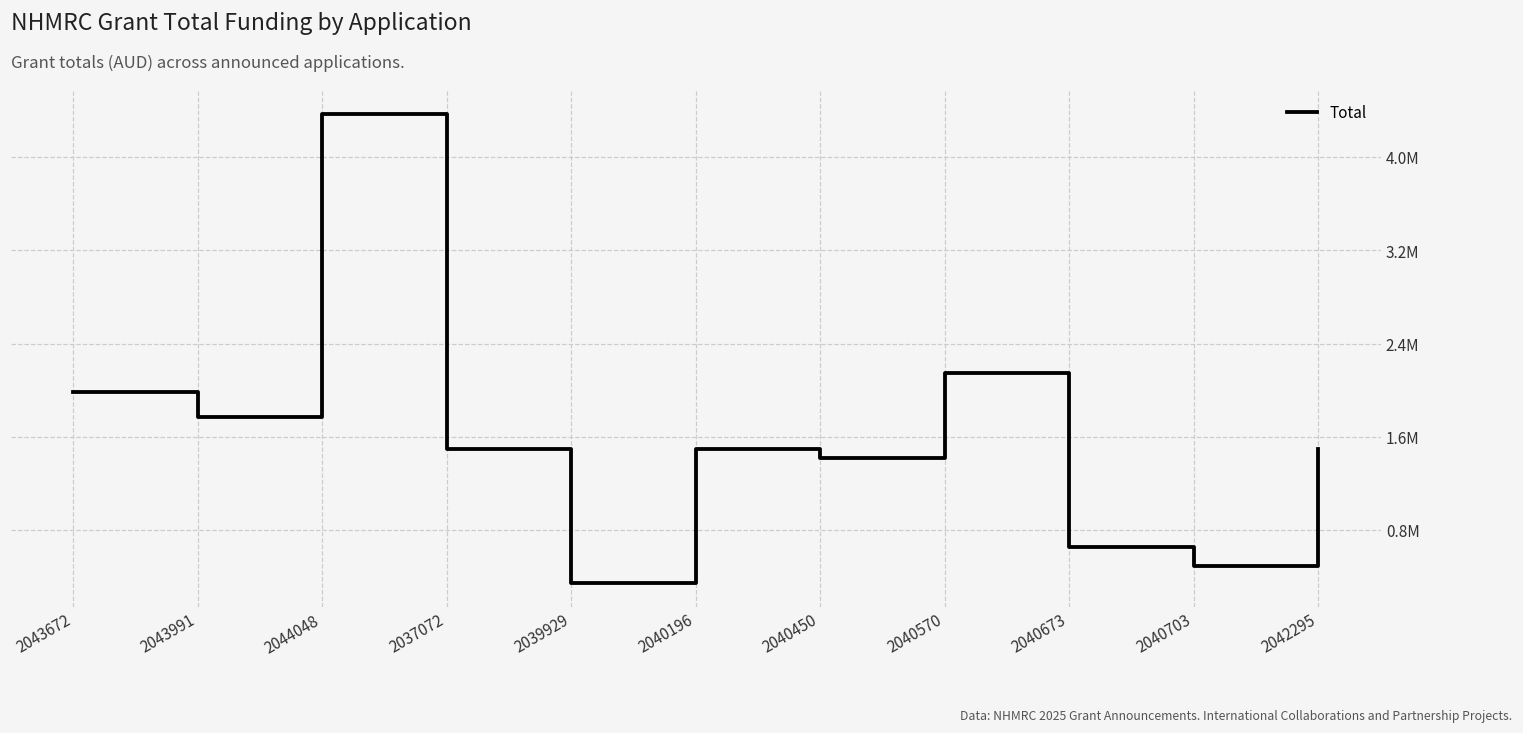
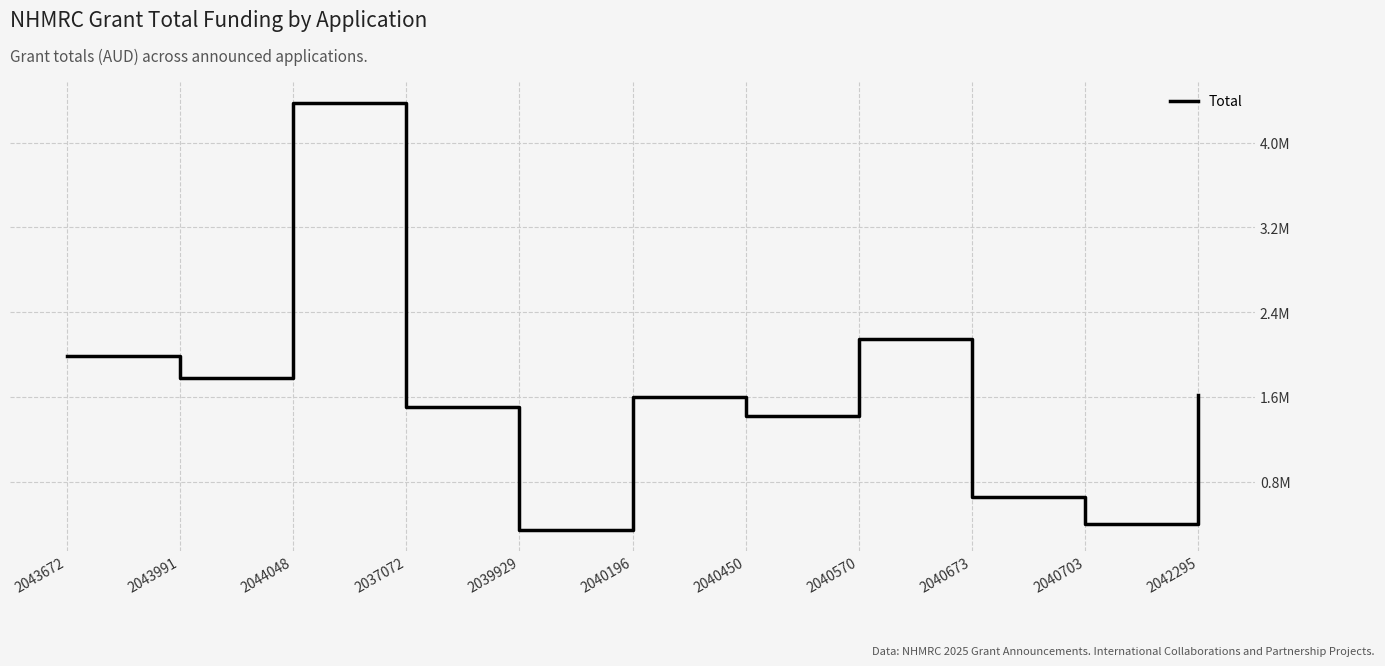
  {
    "2043672": 1990000,
    "2043991": 1780000,
    "2044048": 4370000,
    "2037072": 1500000,
    "2039929": 350000,
-   "2040196": 1500000,
+   "2040196": 1600000,
    "2040450": 1420000,
    "2040570": 2150000,
    "2040673": 650000,
-   "2040703": 490000,
-   "2042295": 1500000
+   "2040703": 400000,
+   "2042295": 1620000
  }
